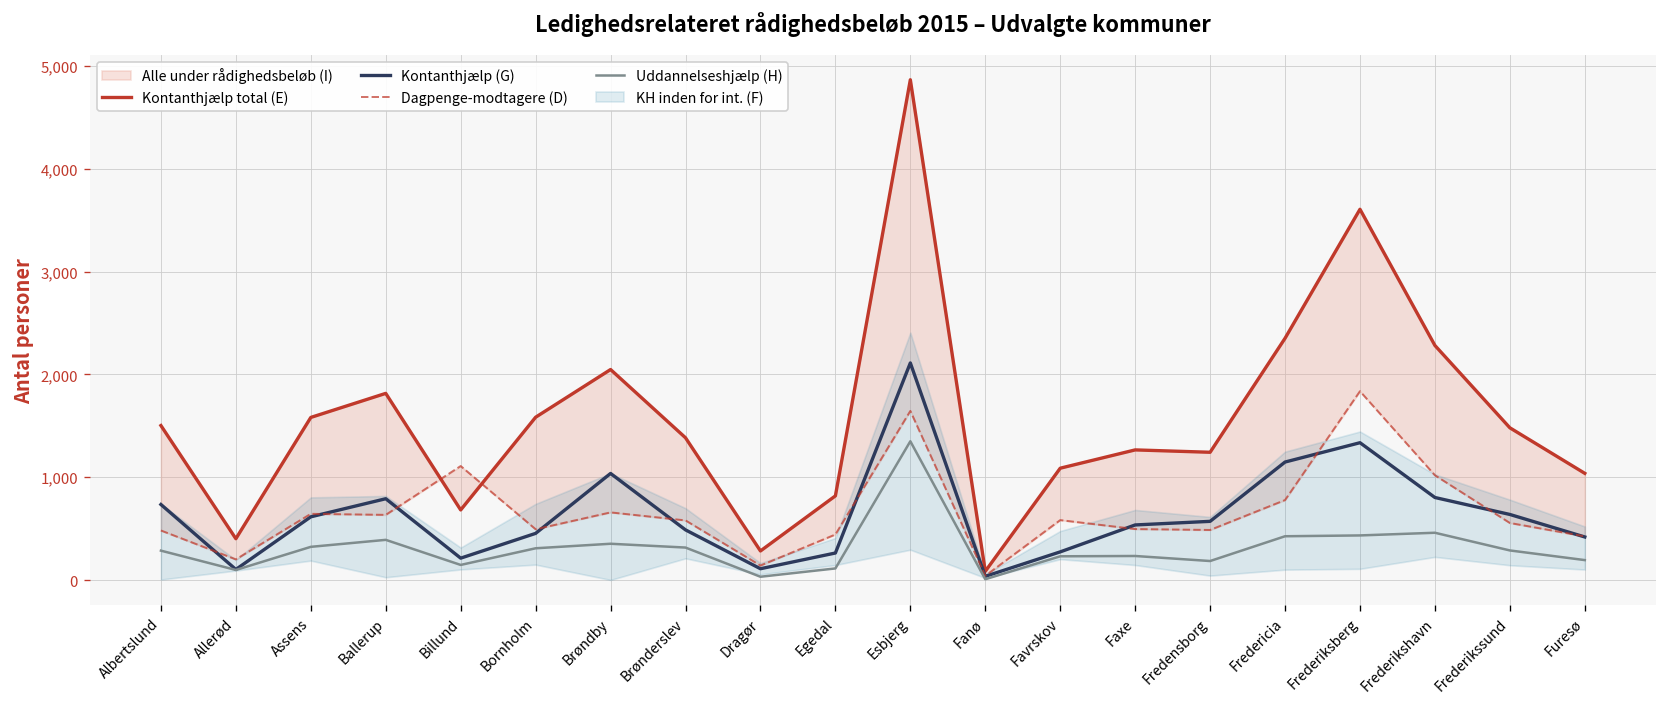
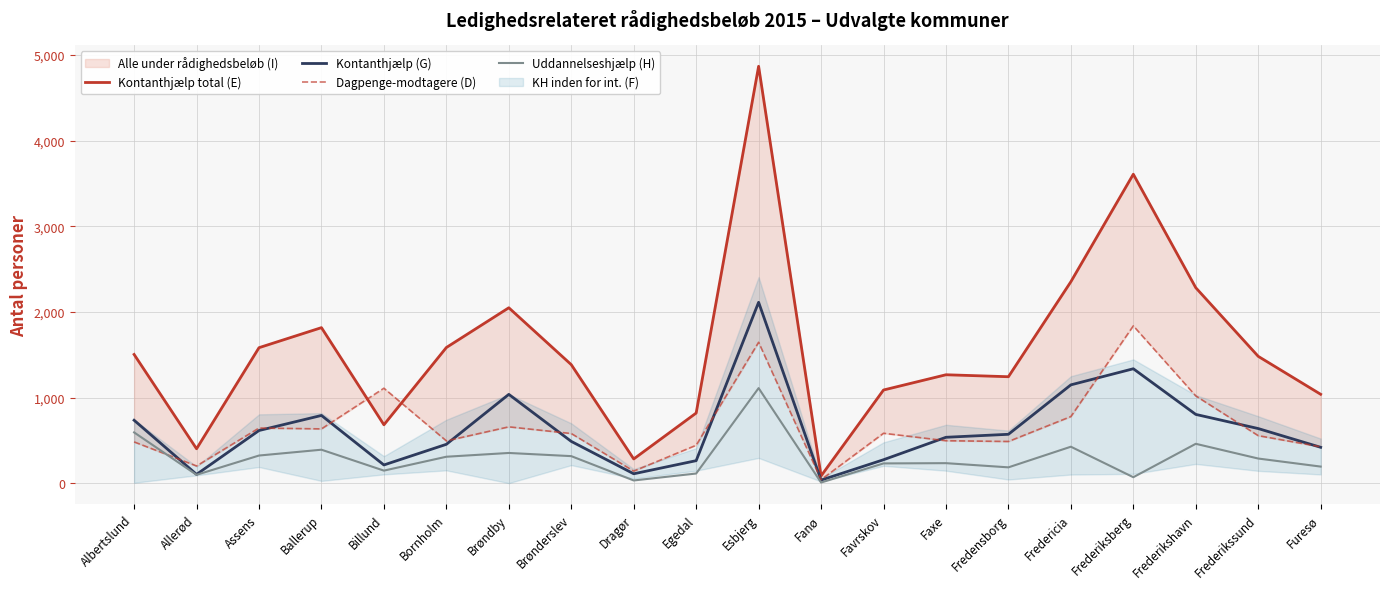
  {
    "Kontanthjælp (G)": {
      "Billund": "200",
      "Bornholm": "500",
      "Brønderslev": "500",
      "Dragør": "100",
      "Egedal": "300",
      "Esbjerg": "2,100",
      "Favrskov": "300",
      "Faxe": "500",
      "Fredensborg": "600",
      "Fredericia": "1,100",
      "Frederiksberg": "1,300",
      "Frederikshavn": "800",
      "Frederikssund": "600"
    },
    "Uddannelseshjælp (H)": {
-     "Albertslund": "300",
+     "Albertslund": "600",
      "Assens": "300",
      "Ballerup": "400",
      "Billund": "100",
      "Bornholm": "300",
      "Brøndby": "400",
      "Brønderslev": "300",
      "Dragør": "0",
      "Egedal": "100",
-     "Esbjerg": "1,400",
+     "Esbjerg": "1,100",
      "Favrskov": "200",
      "Faxe": "200",
      "Fredensborg": "200",
      "Fredericia": "400",
-     "Frederiksberg": "400",
+     "Frederiksberg": "100",
      "Frederikshavn": "500",
      "Frederikssund": "300",
      "Furesø": "200"
    }
  }
